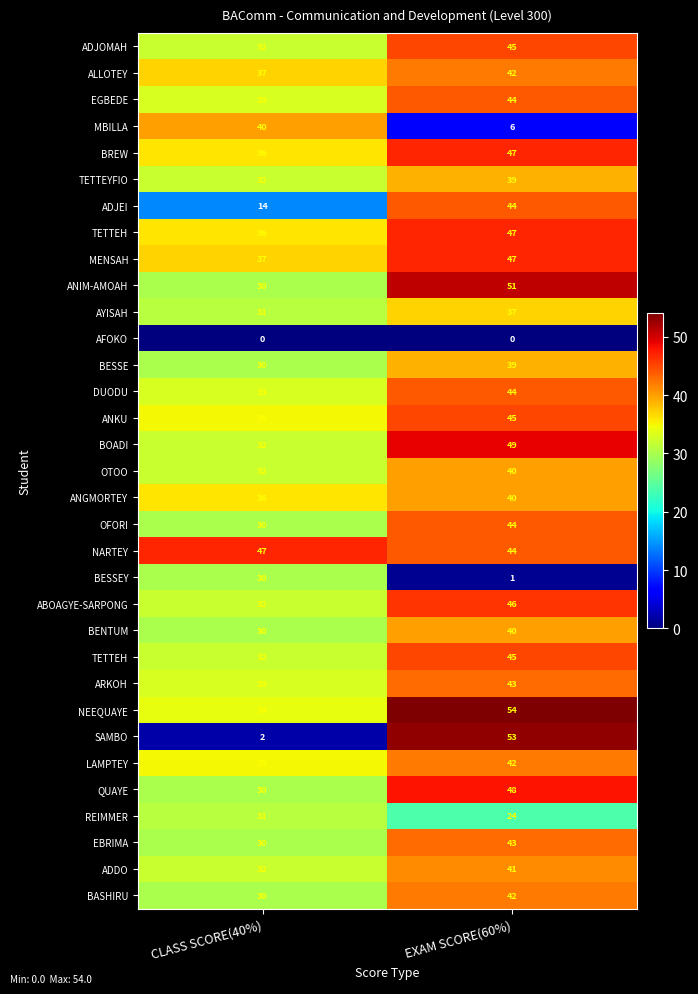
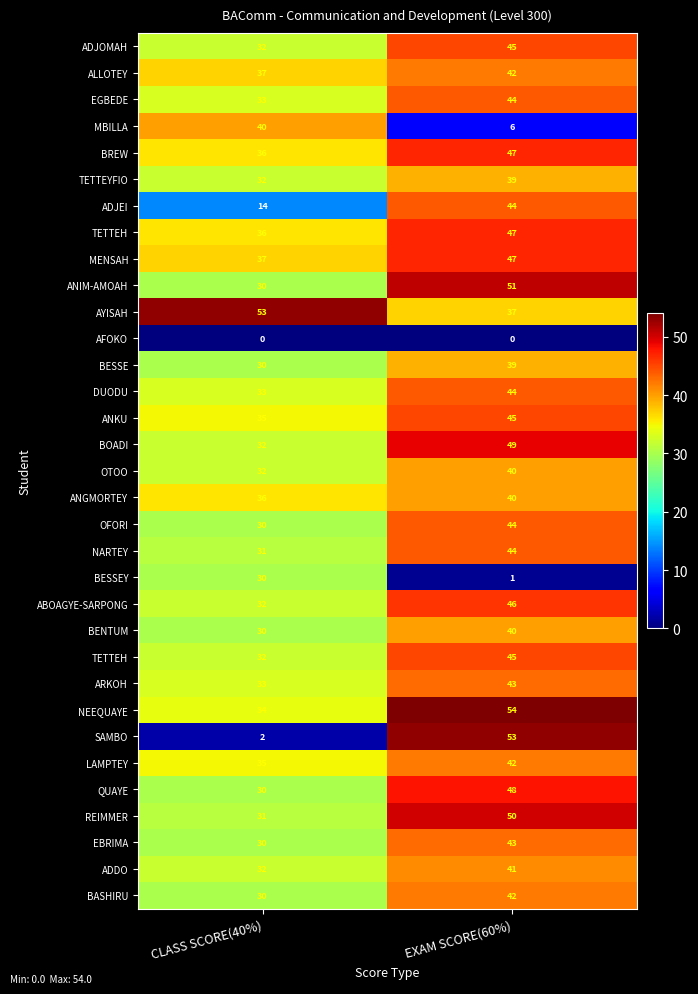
  {
    "ADJOMAH": {
      "CLASS SCORE(40%)": 32,
      "EXAM SCORE(60%)": 45
    },
    "ALLOTEY": {
      "EXAM SCORE(60%)": 42
    },
    "EGBEDE": {
      "EXAM SCORE(60%)": 44
    },
    "MBILLA": {
      "CLASS SCORE(40%)": 40,
      "EXAM SCORE(60%)": 6
    },
    "BREW": {
      "EXAM SCORE(60%)": 47
    },
    "TETTEYFIO": {
      "CLASS SCORE(40%)": 32,
      "EXAM SCORE(60%)": 39
    },
    "ADJEI": {
      "CLASS SCORE(40%)": 14,
      "EXAM SCORE(60%)": 44
    },
    "MENSAH": {
      "EXAM SCORE(60%)": 47
    },
    "ANIM-AMOAH": {
      "CLASS SCORE(40%)": 30,
      "EXAM SCORE(60%)": 51
    },
    "AYISAH": {
-     "CLASS SCORE(40%)": 31
+     "CLASS SCORE(40%)": 53
    },
    "AFOKO": {
      "CLASS SCORE(40%)": 0,
      "EXAM SCORE(60%)": 0
    },
    "BESSE": {
      "CLASS SCORE(40%)": 30,
      "EXAM SCORE(60%)": 39
    },
    "DUODU": {
      "EXAM SCORE(60%)": 44
    },
    "ANKU": {
      "EXAM SCORE(60%)": 45
    },
    "BOADI": {
      "CLASS SCORE(40%)": 32,
      "EXAM SCORE(60%)": 49
    },
    "OTOO": {
      "CLASS SCORE(40%)": 32,
      "EXAM SCORE(60%)": 40
    },
    "ANGMORTEY": {
      "EXAM SCORE(60%)": 40
    },
    "OFORI": {
      "CLASS SCORE(40%)": 30,
      "EXAM SCORE(60%)": 44
    },
    "NARTEY": {
-     "CLASS SCORE(40%)": 47,
+     "CLASS SCORE(40%)": 31,
      "EXAM SCORE(60%)": 44
    },
    "BESSEY": {
      "CLASS SCORE(40%)": 30,
      "EXAM SCORE(60%)": 1
    },
    "ABOAGYE-SARPONG": {
      "CLASS SCORE(40%)": 32,
      "EXAM SCORE(60%)": 46
    },
    "BENTUM": {
      "CLASS SCORE(40%)": 30,
      "EXAM SCORE(60%)": 40
    },
    "ARKOH": {
      "EXAM SCORE(60%)": 43
    },
    "NEEQUAYE": {
      "EXAM SCORE(60%)": 54
    },
    "SAMBO": {
      "CLASS SCORE(40%)": 2,
      "EXAM SCORE(60%)": 53
    },
    "LAMPTEY": {
      "EXAM SCORE(60%)": 42
    },
    "QUAYE": {
      "CLASS SCORE(40%)": 30,
      "EXAM SCORE(60%)": 48
    },
    "REIMMER": {
      "CLASS SCORE(40%)": 31,
-     "EXAM SCORE(60%)": 24
+     "EXAM SCORE(60%)": 50
    },
    "EBRIMA": {
      "CLASS SCORE(40%)": 30,
      "EXAM SCORE(60%)": 43
    },
    "ADDO": {
      "CLASS SCORE(40%)": 32,
      "EXAM SCORE(60%)": 41
    },
    "BASHIRU": {
      "CLASS SCORE(40%)": 30,
      "EXAM SCORE(60%)": 42
    }
  }
